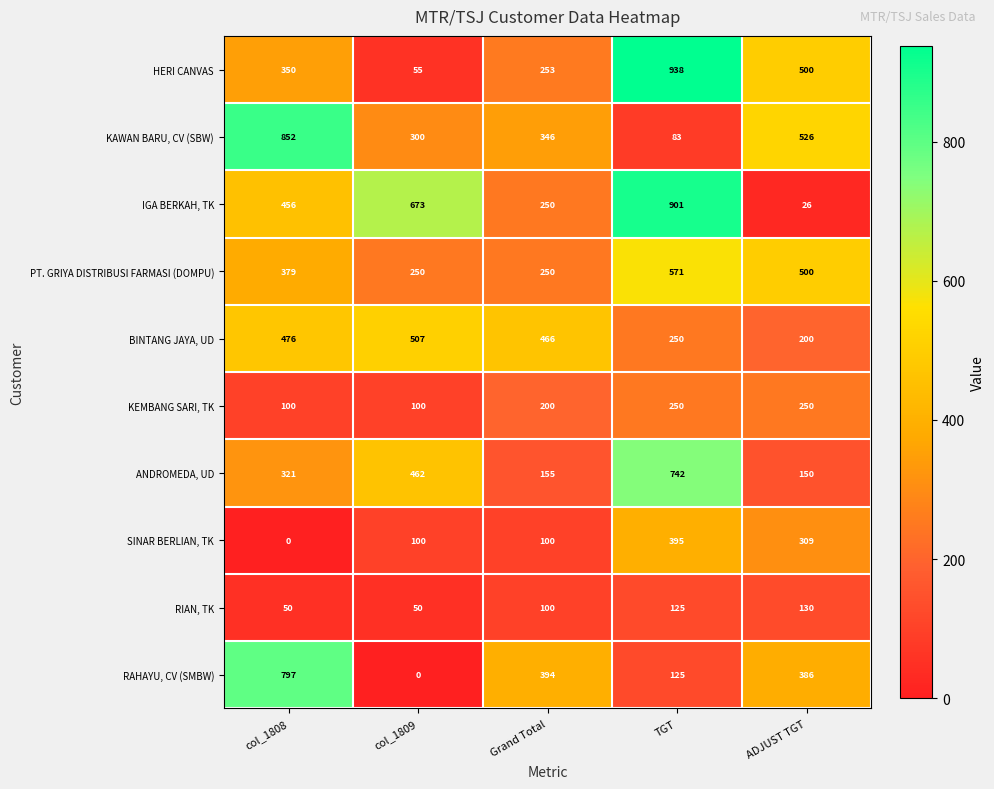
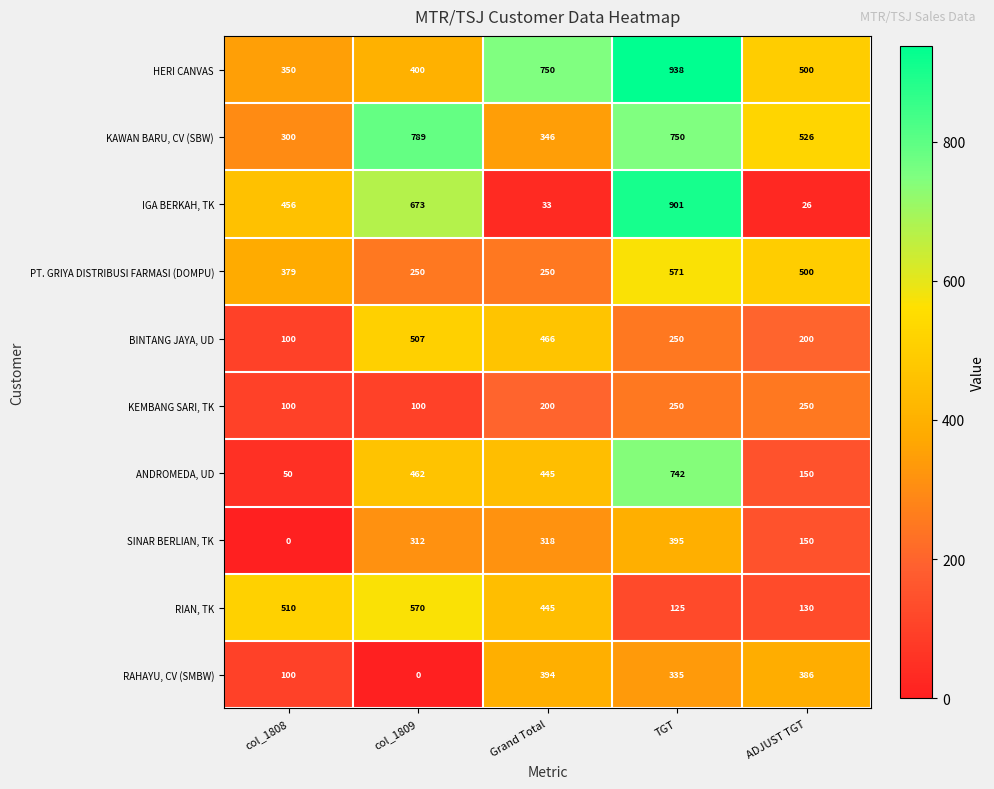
  {
    "HERI CANVAS": {
      "col_1808": 350,
-     "col_1809": 55,
-     "Grand Total": 253,
+     "col_1809": 400,
+     "Grand Total": 750,
      "TGT": 938,
      "ADJUST TGT": 500
    },
    "KAWAN BARU, CV (SBW)": {
-     "col_1808": 852,
-     "col_1809": 300,
+     "col_1808": 300,
+     "col_1809": 789,
      "Grand Total": 346,
-     "TGT": 83,
+     "TGT": 750,
      "ADJUST TGT": 526
    },
    "IGA BERKAH, TK": {
      "col_1808": 456,
      "col_1809": 673,
-     "Grand Total": 250,
+     "Grand Total": 33,
      "TGT": 901,
      "ADJUST TGT": 26
    },
    "PT. GRIYA DISTRIBUSI FARMASI (DOMPU)": {
      "col_1808": 379,
      "col_1809": 250,
      "Grand Total": 250,
      "TGT": 571,
      "ADJUST TGT": 500
    },
    "BINTANG JAYA, UD": {
-     "col_1808": 476,
+     "col_1808": 100,
      "col_1809": 507,
      "Grand Total": 466,
      "TGT": 250,
      "ADJUST TGT": 200
    },
    "KEMBANG SARI, TK": {
      "col_1808": 100,
      "col_1809": 100,
      "Grand Total": 200,
      "TGT": 250,
      "ADJUST TGT": 250
    },
    "ANDROMEDA, UD": {
-     "col_1808": 321,
+     "col_1808": 50,
      "col_1809": 462,
-     "Grand Total": 155,
+     "Grand Total": 445,
      "TGT": 742,
      "ADJUST TGT": 150
    },
    "SINAR BERLIAN, TK": {
      "col_1808": 0,
-     "col_1809": 100,
-     "Grand Total": 100,
+     "col_1809": 312,
+     "Grand Total": 318,
      "TGT": 395,
-     "ADJUST TGT": 309
+     "ADJUST TGT": 150
    },
    "RIAN, TK": {
-     "col_1808": 50,
-     "col_1809": 50,
-     "Grand Total": 100,
+     "col_1808": 510,
+     "col_1809": 570,
+     "Grand Total": 445,
      "TGT": 125,
      "ADJUST TGT": 130
    },
    "RAHAYU, CV (SMBW)": {
-     "col_1808": 797,
+     "col_1808": 100,
      "col_1809": 0,
      "Grand Total": 394,
-     "TGT": 125,
+     "TGT": 335,
      "ADJUST TGT": 386
    }
  }
